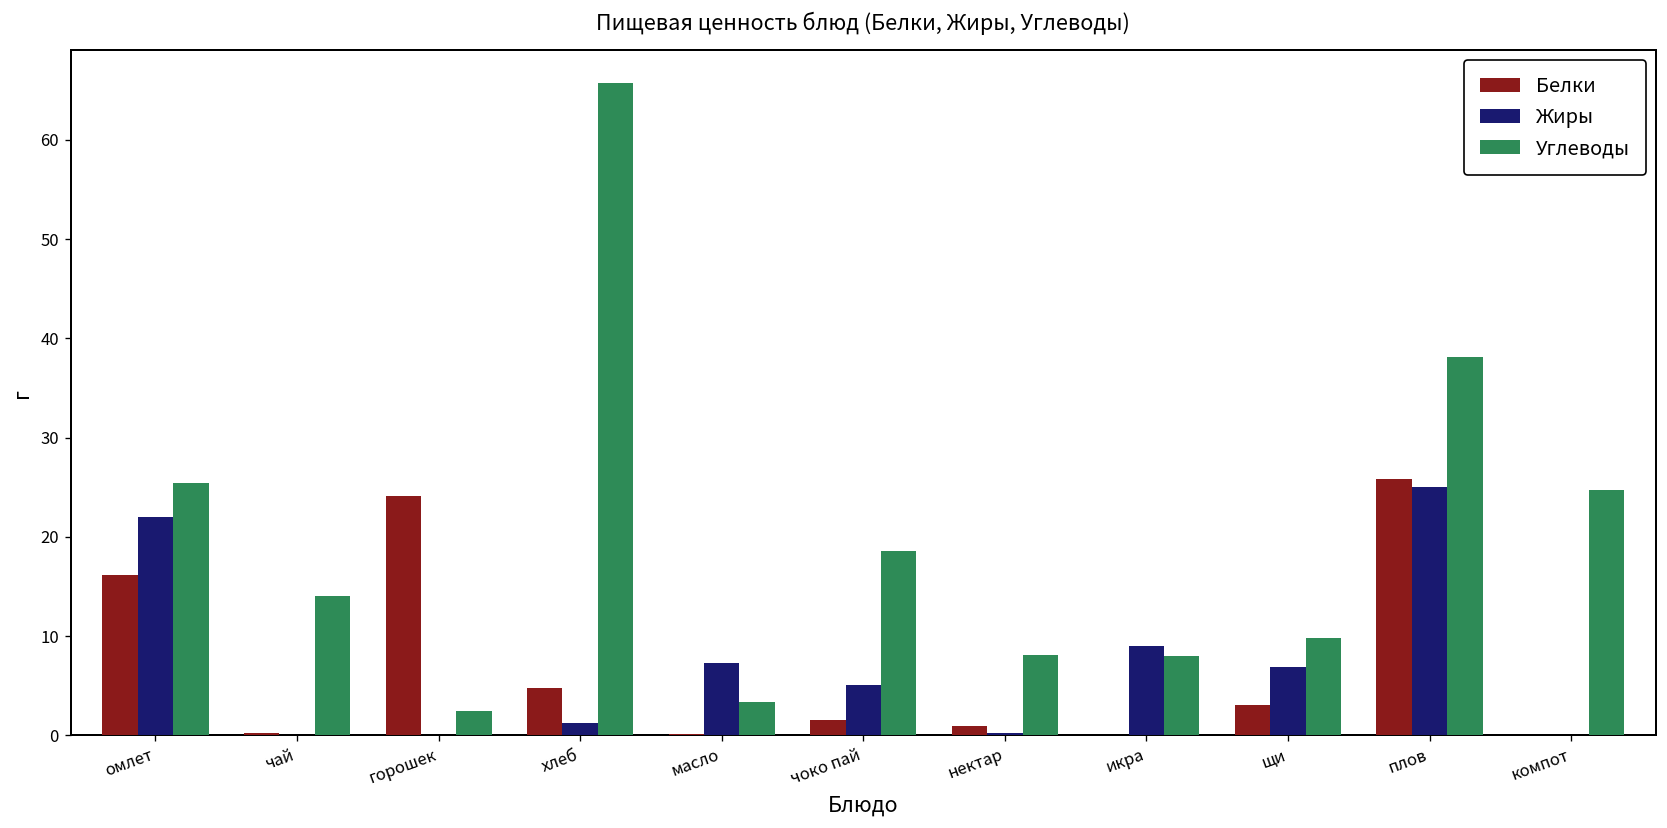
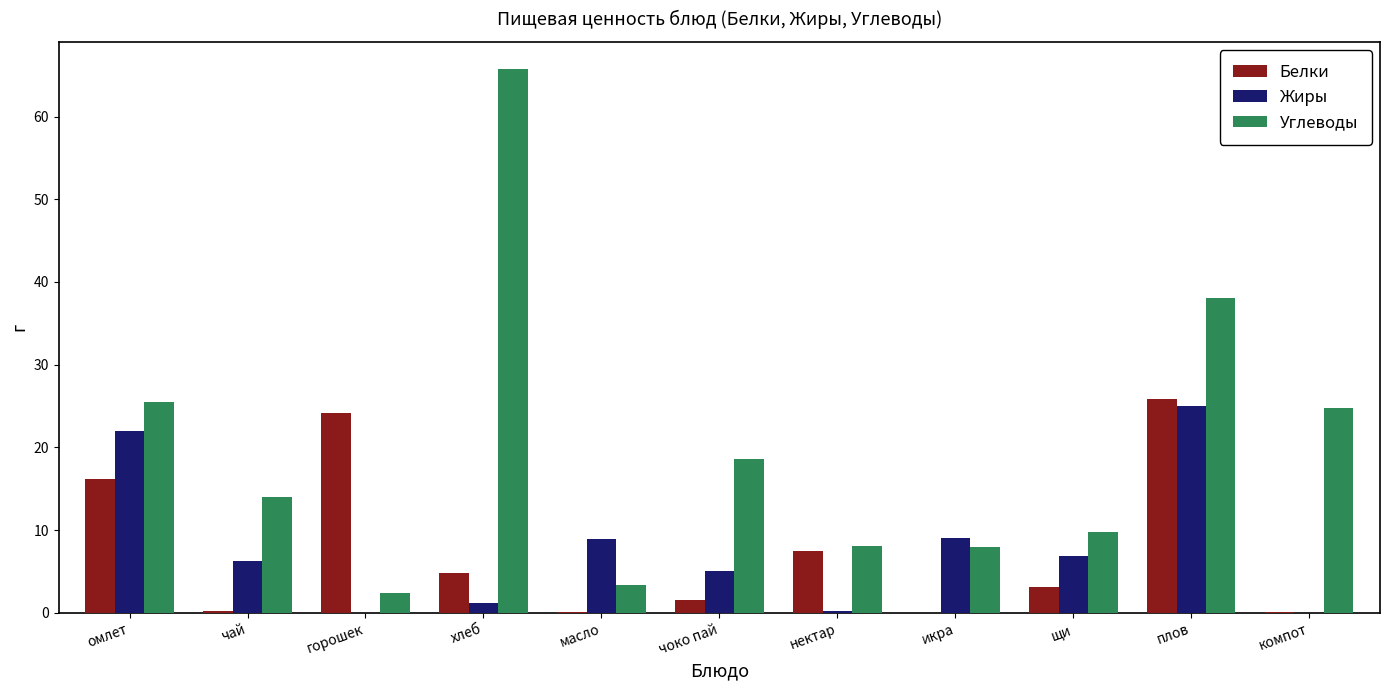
  {
    "Белки": {
      "омлет": 16,
      "горошек": 24,
      "хлеб": 5,
      "чоко пай": 2,
-     "нектар": 1,
+     "нектар": 8,
      "икра": 0,
      "щи": 3,
      "плов": 26
    },
    "Жиры": {
      "омлет": 22,
-     "чай": 0,
+     "чай": 6,
      "горошек": 0,
      "хлеб": 1,
-     "масло": 7,
+     "масло": 9,
      "чоко пай": 5,
      "икра": 9,
      "щи": 7,
      "плов": 25,
      "компот": 0
    },
    "Углеводы": {
      "омлет": 25,
      "чай": 14,
      "горошек": 2,
      "хлеб": 66,
      "масло": 3,
      "чоко пай": 19,
      "нектар": 8,
      "икра": 8,
      "щи": 10,
      "плов": 38,
      "компот": 25
    }
  }
